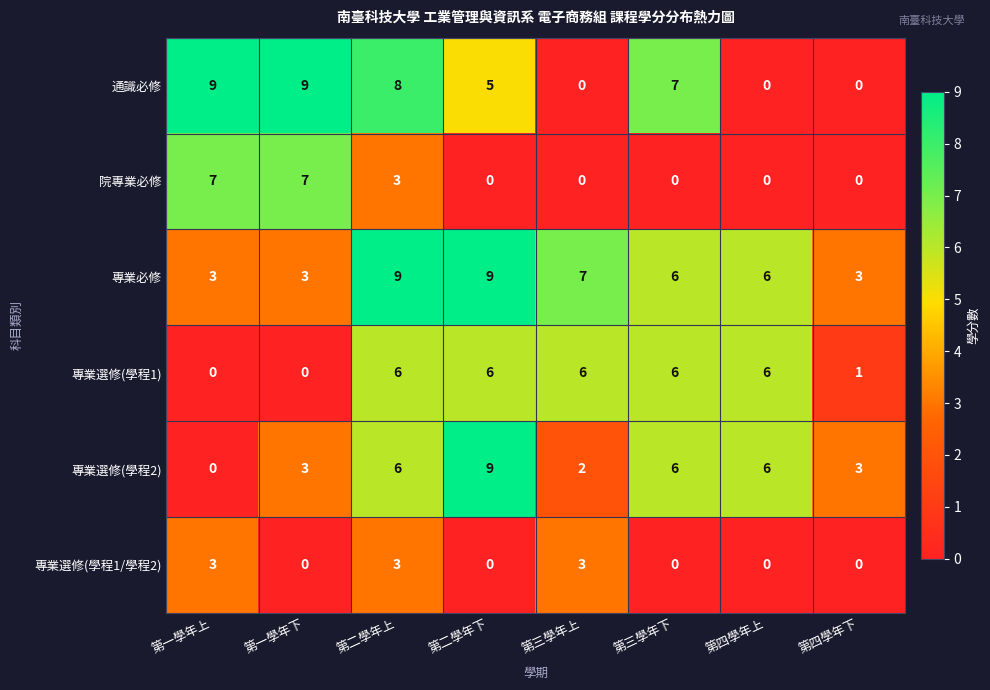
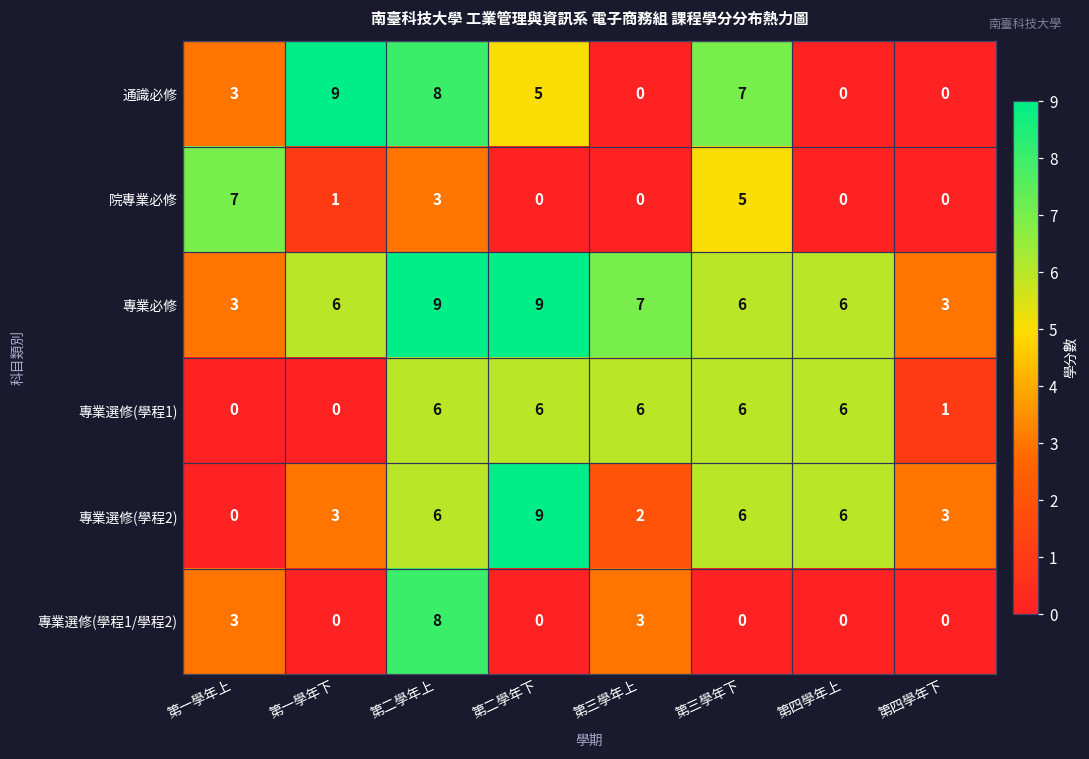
  {
    "通識必修": {
-     "第一學年上": 9,
+     "第一學年上": 3,
      "第一學年下": 9,
      "第二學年上": 8,
      "第二學年下": 5,
      "第三學年上": 0,
      "第三學年下": 7,
      "第四學年上": 0,
      "第四學年下": 0
    },
    "院專業必修": {
      "第一學年上": 7,
-     "第一學年下": 7,
+     "第一學年下": 1,
      "第二學年上": 3,
      "第二學年下": 0,
      "第三學年上": 0,
-     "第三學年下": 0,
+     "第三學年下": 5,
      "第四學年上": 0,
      "第四學年下": 0
    },
    "專業必修": {
      "第一學年上": 3,
-     "第一學年下": 3,
+     "第一學年下": 6,
      "第二學年上": 9,
      "第二學年下": 9,
      "第三學年上": 7,
      "第三學年下": 6,
      "第四學年上": 6,
      "第四學年下": 3
    },
    "專業選修(學程1)": {
      "第一學年上": 0,
      "第一學年下": 0,
      "第二學年上": 6,
      "第二學年下": 6,
      "第三學年上": 6,
      "第三學年下": 6,
      "第四學年上": 6,
      "第四學年下": 1
    },
    "專業選修(學程2)": {
      "第一學年上": 0,
      "第一學年下": 3,
      "第二學年上": 6,
      "第二學年下": 9,
      "第三學年上": 2,
      "第三學年下": 6,
      "第四學年上": 6,
      "第四學年下": 3
    },
    "專業選修(學程1/學程2)": {
      "第一學年上": 3,
      "第一學年下": 0,
-     "第二學年上": 3,
+     "第二學年上": 8,
      "第二學年下": 0,
      "第三學年上": 3,
      "第三學年下": 0,
      "第四學年上": 0,
      "第四學年下": 0
    }
  }
